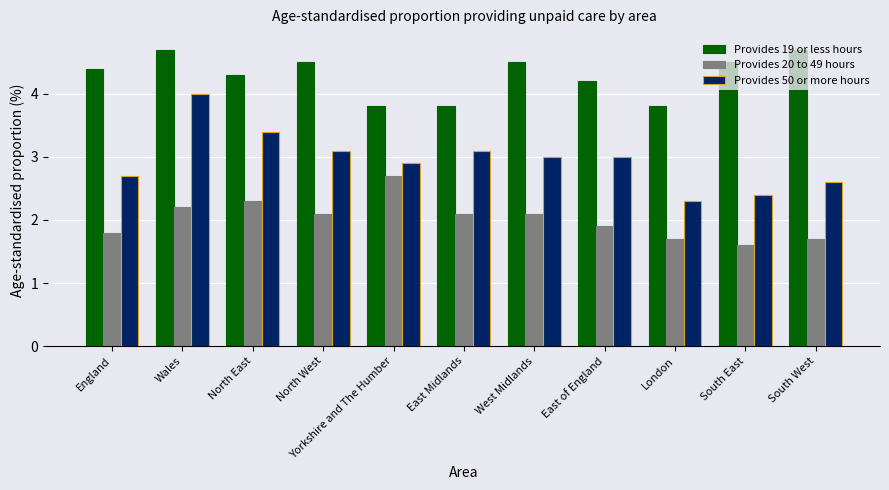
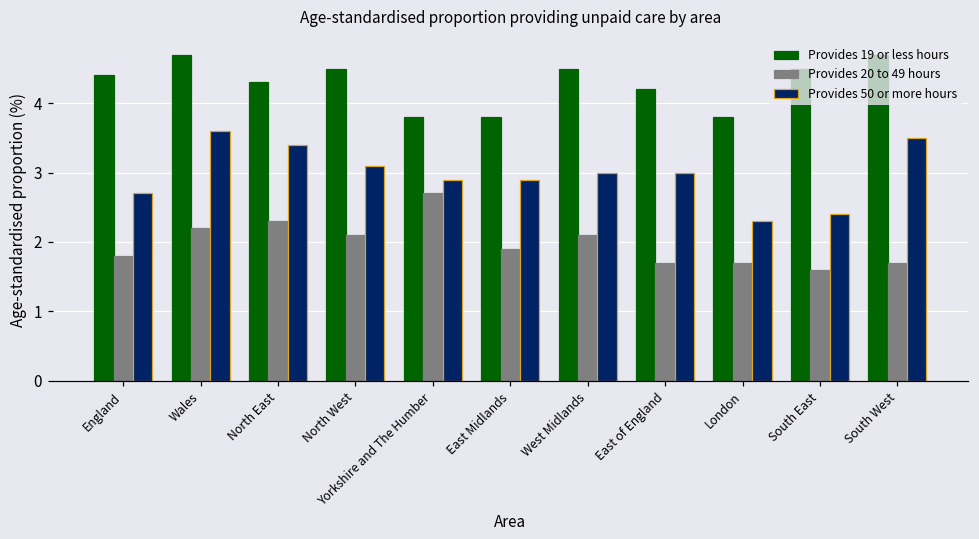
  {
    "Provides 19 or less hours": {
      "England": 4.4,
      "Wales": 4.7,
      "North East": 4.3,
      "North West": 4.5,
      "Yorkshire and The Humber": 3.8,
      "East Midlands": 3.8,
      "West Midlands": 4.5,
      "East of England": 4.2,
      "London": 3.8
    },
    "Provides 20 to 49 hours": {
      "England": 1.8,
      "Wales": 2.2,
      "North East": 2.3,
      "North West": 2.1,
      "Yorkshire and The Humber": 2.7,
-     "East Midlands": 2.1,
+     "East Midlands": 1.9,
      "West Midlands": 2.1,
-     "East of England": 1.9,
+     "East of England": 1.7,
      "London": 1.7,
      "South East": 1.6,
      "South West": 1.7
    },
    "Provides 50 or more hours": {
      "England": 2.7,
-     "Wales": 4.0,
+     "Wales": 3.6,
      "North East": 3.4,
      "North West": 3.1,
      "Yorkshire and The Humber": 2.9,
-     "East Midlands": 3.1,
+     "East Midlands": 2.9,
      "West Midlands": 3.0,
      "East of England": 3.0,
      "London": 2.3,
      "South East": 2.4,
-     "South West": 2.6
+     "South West": 3.5
    }
  }
